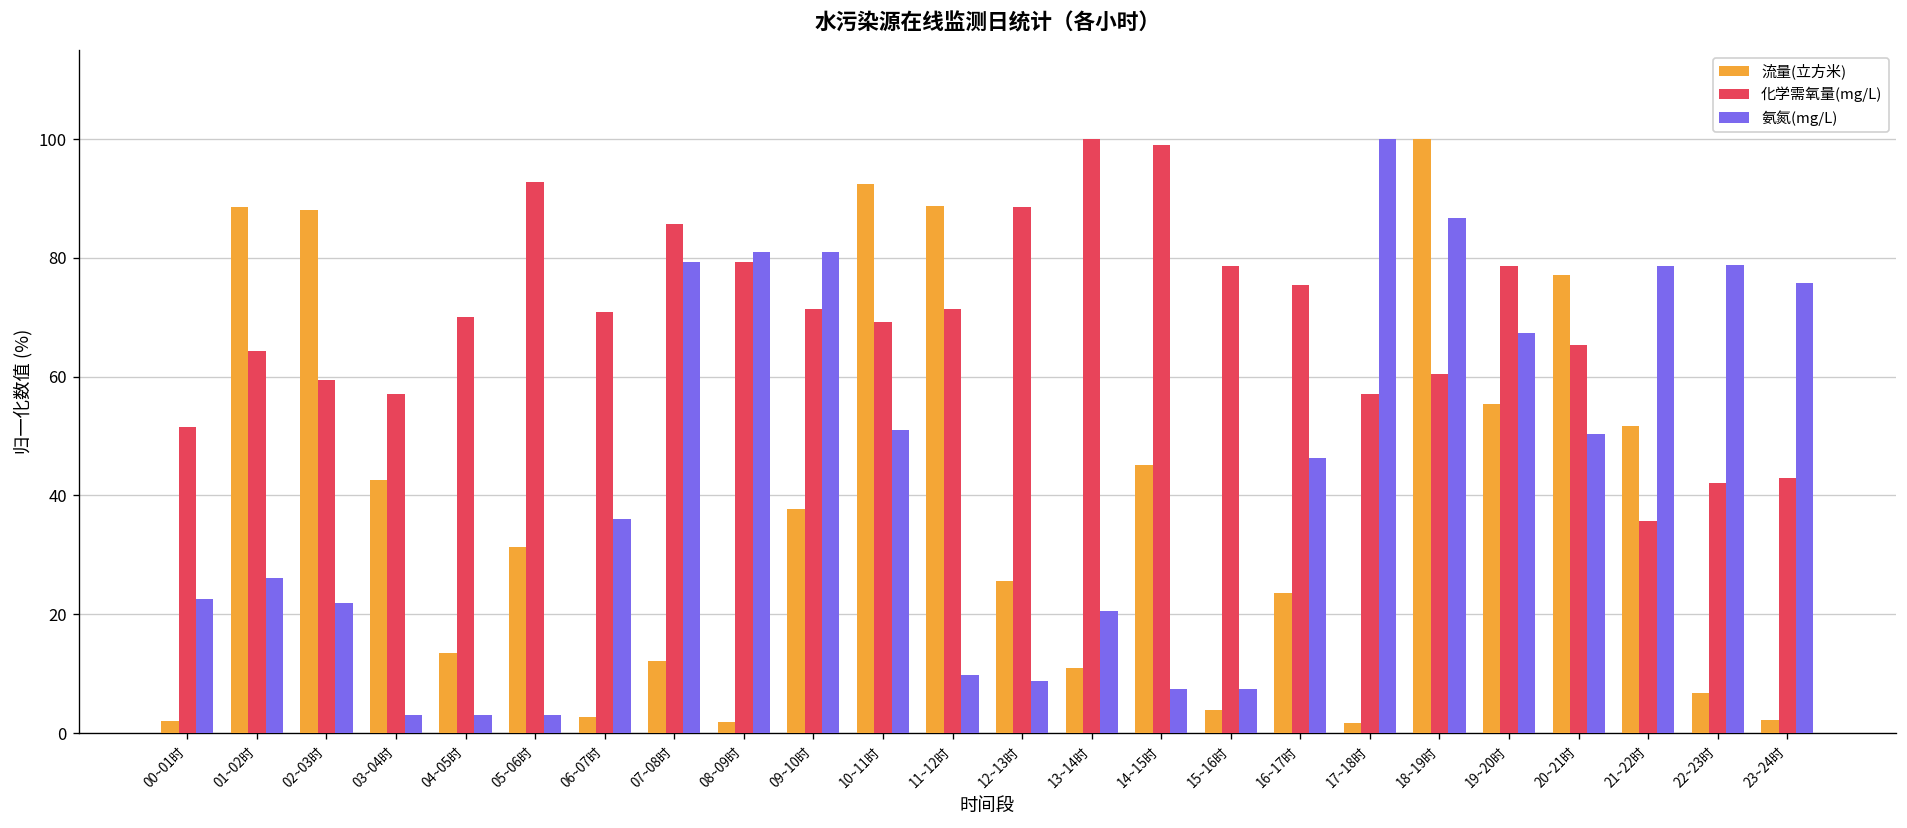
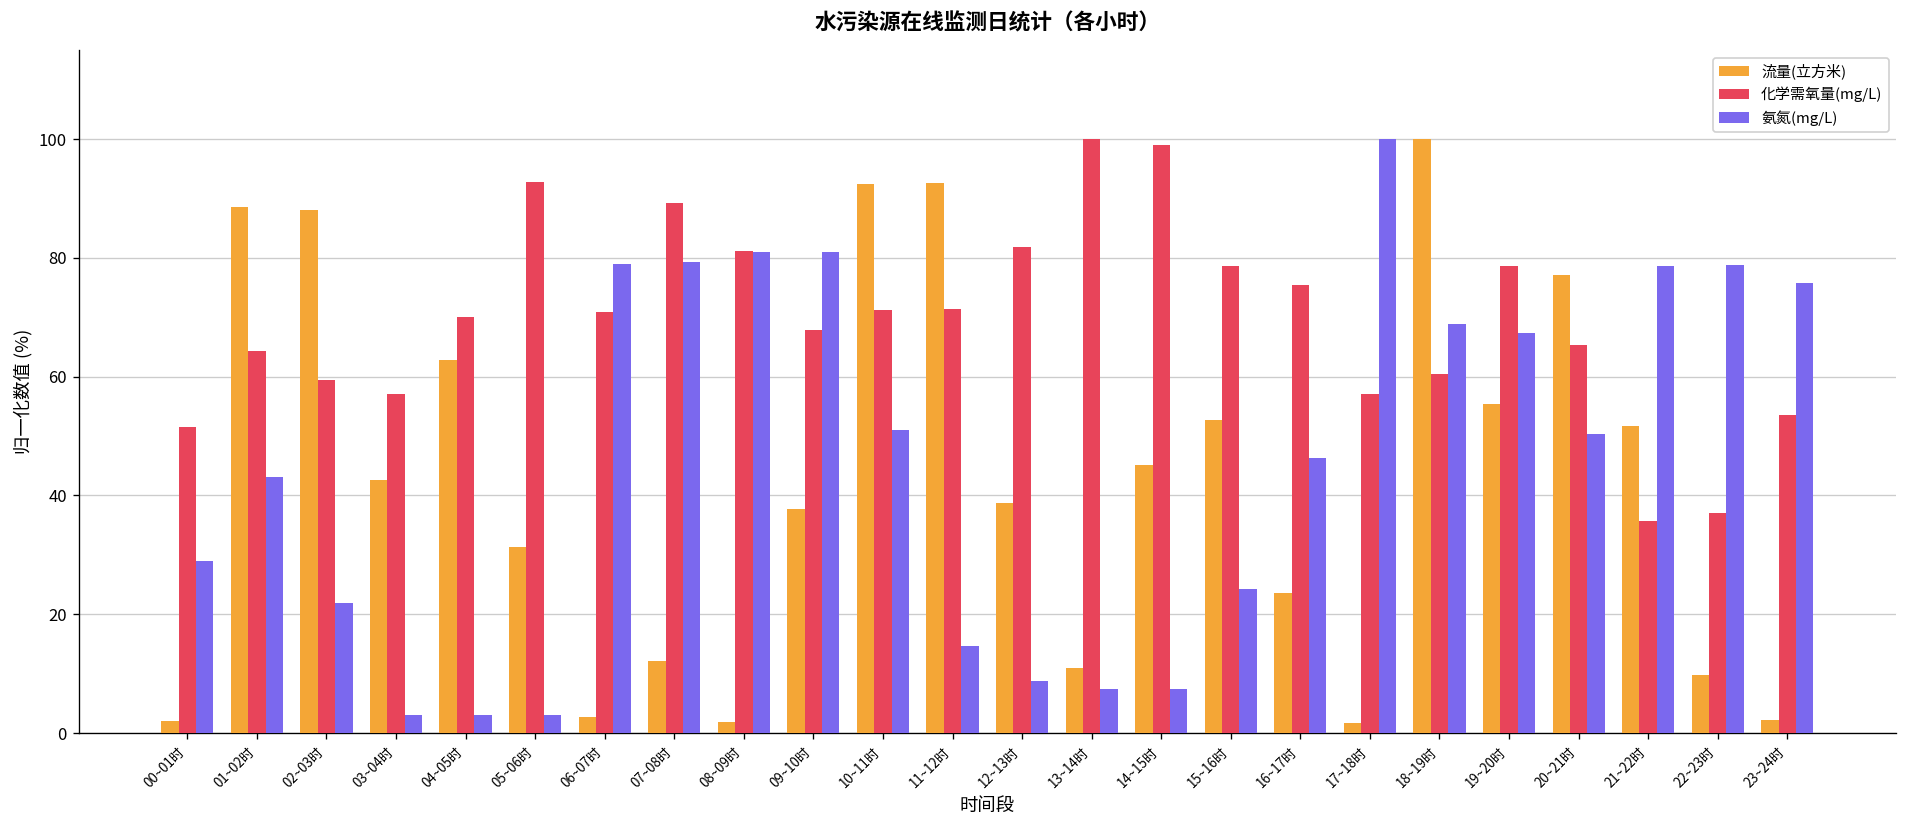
  {
    "流量(立方米)": {
      "00~01时": 2,
      "01~02时": 89,
      "02~03时": 88,
      "03~04时": 43,
-     "04~05时": 13,
+     "04~05时": 63,
      "05~06时": 31,
      "06~07时": 3,
      "07~08时": 12,
      "08~09时": 2,
      "09~10时": 38,
      "10~11时": 92,
-     "11~12时": 89,
-     "12~13时": 26,
+     "11~12时": 93,
+     "12~13时": 39,
      "13~14时": 11,
      "14~15时": 45,
-     "15~16时": 4,
+     "15~16时": 53,
      "16~17时": 24,
      "17~18时": 2,
      "18~19时": 100,
      "19~20时": 55,
      "20~21时": 77,
      "21~22时": 52,
-     "22~23时": 7,
+     "22~23时": 10,
      "23~24时": 2
    },
    "化学需氧量(mg/L)": {
      "00~01时": 52,
      "01~02时": 64,
      "02~03时": 59,
      "03~04时": 57,
      "04~05时": 70,
      "05~06时": 93,
      "06~07时": 71,
-     "07~08时": 86,
-     "08~09时": 79,
-     "09~10时": 71,
-     "10~11时": 69,
+     "07~08时": 89,
+     "08~09时": 81,
+     "09~10时": 68,
+     "10~11时": 71,
      "11~12时": 71,
-     "12~13时": 89,
+     "12~13时": 82,
      "13~14时": 100,
      "14~15时": 99,
      "15~16时": 79,
      "16~17时": 75,
      "17~18时": 57,
      "18~19时": 60,
      "19~20时": 79,
      "20~21时": 65,
      "21~22时": 36,
-     "22~23时": 42,
-     "23~24时": 43
+     "22~23时": 37,
+     "23~24时": 54
    },
    "氨氮(mg/L)": {
-     "00~01时": 23,
-     "01~02时": 26,
+     "00~01时": 29,
+     "01~02时": 43,
      "02~03时": 22,
      "03~04时": 3,
      "04~05时": 3,
      "05~06时": 3,
-     "06~07时": 36,
+     "06~07时": 79,
      "07~08时": 79,
      "08~09时": 81,
      "09~10时": 81,
      "10~11时": 51,
-     "11~12时": 10,
+     "11~12时": 15,
      "12~13时": 9,
-     "13~14时": 21,
+     "13~14时": 7,
      "14~15时": 7,
-     "15~16时": 7,
+     "15~16时": 24,
      "16~17时": 46,
      "17~18时": 100,
-     "18~19时": 87,
+     "18~19时": 69,
      "19~20时": 67,
      "20~21时": 50,
      "21~22时": 79,
      "22~23时": 79,
      "23~24时": 76
    }
  }
